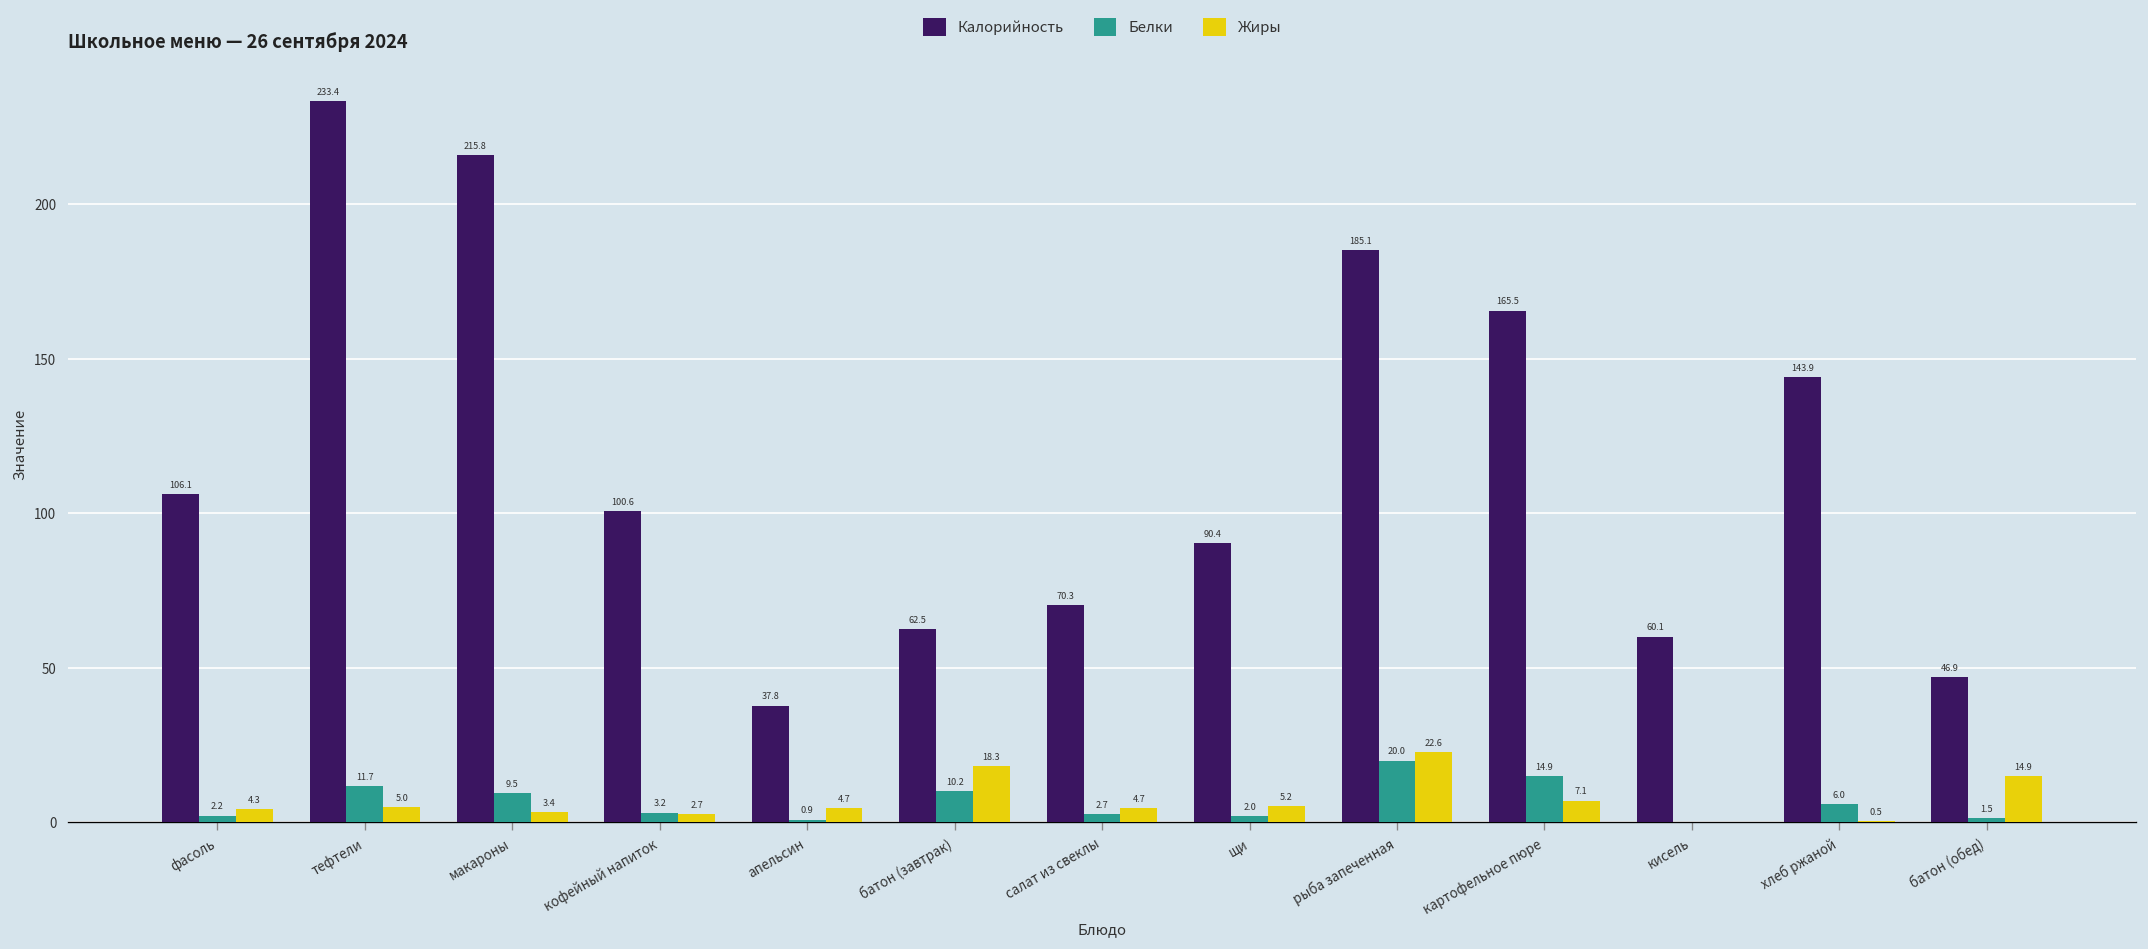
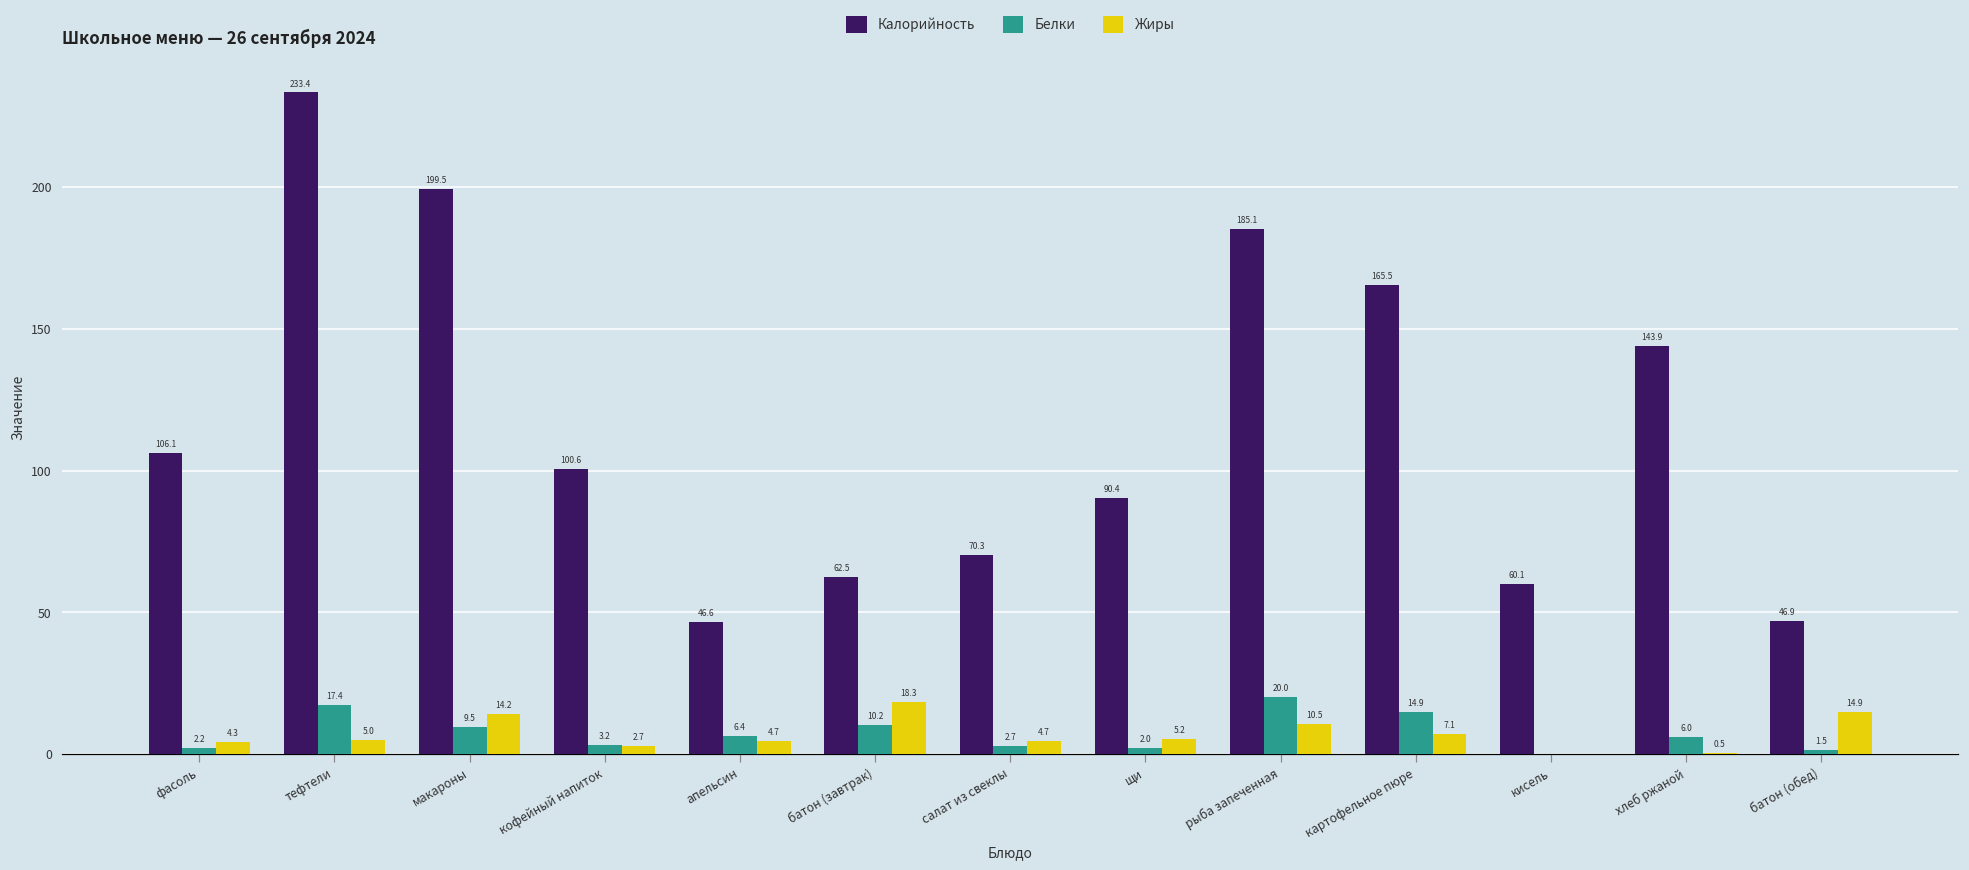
  {
    "Калорийность": {
      "фасоль": 106.1,
      "тефтели": 233.4,
-     "макароны": 215.8,
+     "макароны": 199.5,
      "кофейный напиток": 100.6,
-     "апельсин": 37.8,
+     "апельсин": 46.6,
      "батон (завтрак)": 62.5,
      "салат из свеклы": 70.3,
      "щи": 90.4,
      "рыба запеченная": 185.1,
      "картофельное пюре": 165.5,
      "кисель": 60.1,
      "хлеб ржаной": 143.9,
      "батон (обед)": 46.9
    },
    "Белки": {
      "фасоль": 2.2,
-     "тефтели": 11.7,
+     "тефтели": 17.4,
      "макароны": 9.5,
      "кофейный напиток": 3.2,
-     "апельсин": 0.9,
+     "апельсин": 6.4,
      "батон (завтрак)": 10.2,
      "салат из свеклы": 2.7,
      "щи": 2.0,
      "рыба запеченная": 20.0,
      "картофельное пюре": 14.9,
      "хлеб ржаной": 6.0,
      "батон (обед)": 1.5
    },
    "Жиры": {
      "фасоль": 4.3,
      "тефтели": 5.0,
-     "макароны": 3.4,
+     "макароны": 14.2,
      "кофейный напиток": 2.7,
      "апельсин": 4.7,
      "батон (завтрак)": 18.3,
      "салат из свеклы": 4.7,
      "щи": 5.2,
-     "рыба запеченная": 22.6,
+     "рыба запеченная": 10.5,
      "картофельное пюре": 7.1,
      "хлеб ржаной": 0.5,
      "батон (обед)": 14.9
    }
  }
